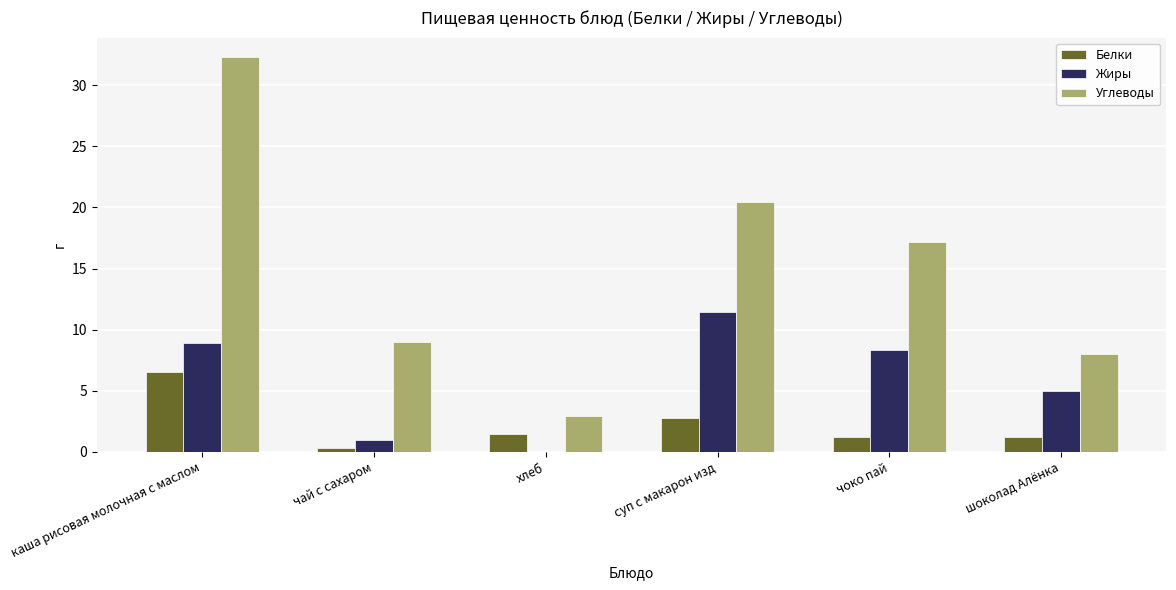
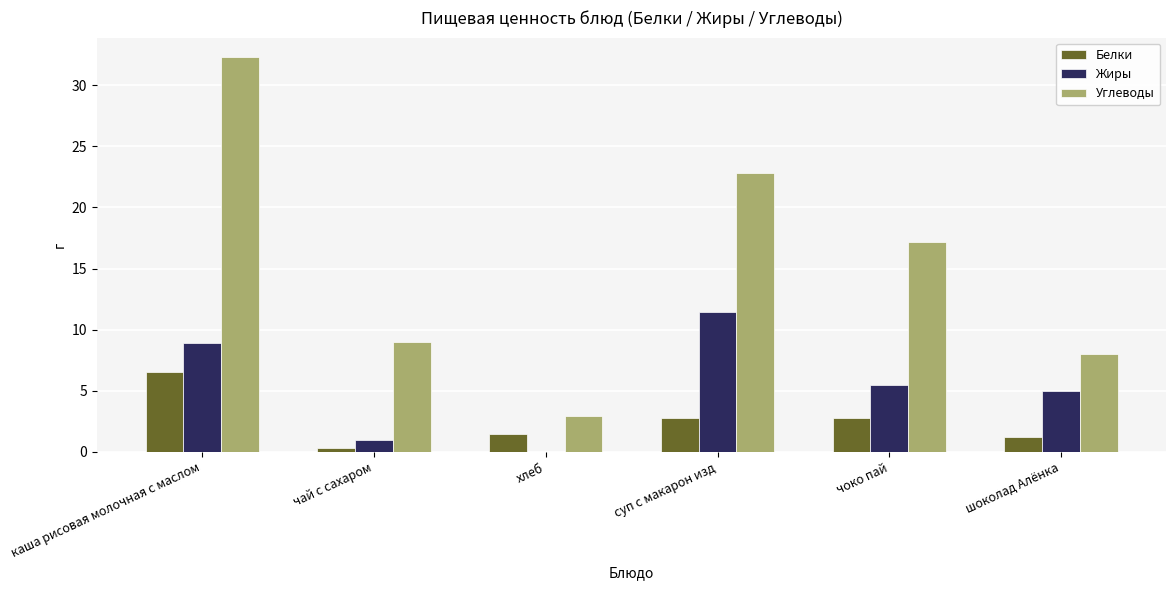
  {
    "Белки": {
      "каша рисовая молочная с маслом": 6.5,
      "чай с сахаром": 0.3,
      "хлеб": 1.5,
      "суп с макарон изд": 2.7,
-     "чоко пай": 1.2,
+     "чоко пай": 2.8,
      "шоколад Алёнка": 1.2
    },
    "Жиры": {
      "каша рисовая молочная с маслом": 8.9,
      "чай с сахаром": 1.0,
      "хлеб": 0.0,
      "суп с макарон изд": 11.5,
-     "чоко пай": 8.3,
+     "чоко пай": 5.5,
      "шоколад Алёнка": 5.0
    },
    "Углеводы": {
      "каша рисовая молочная с маслом": 32.3,
      "чай с сахаром": 9.0,
      "хлеб": 2.9,
-     "суп с макарон изд": 20.5,
+     "суп с макарон изд": 22.8,
      "чоко пай": 17.2,
      "шоколад Алёнка": 8.0
    }
  }
